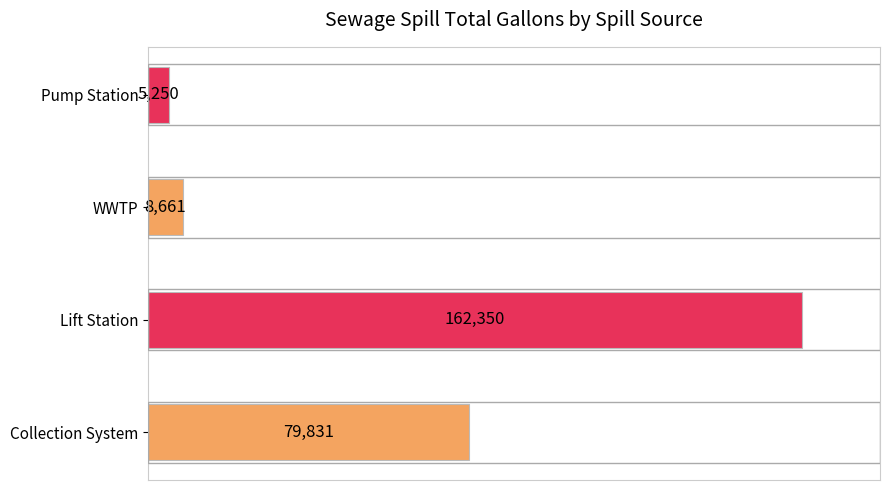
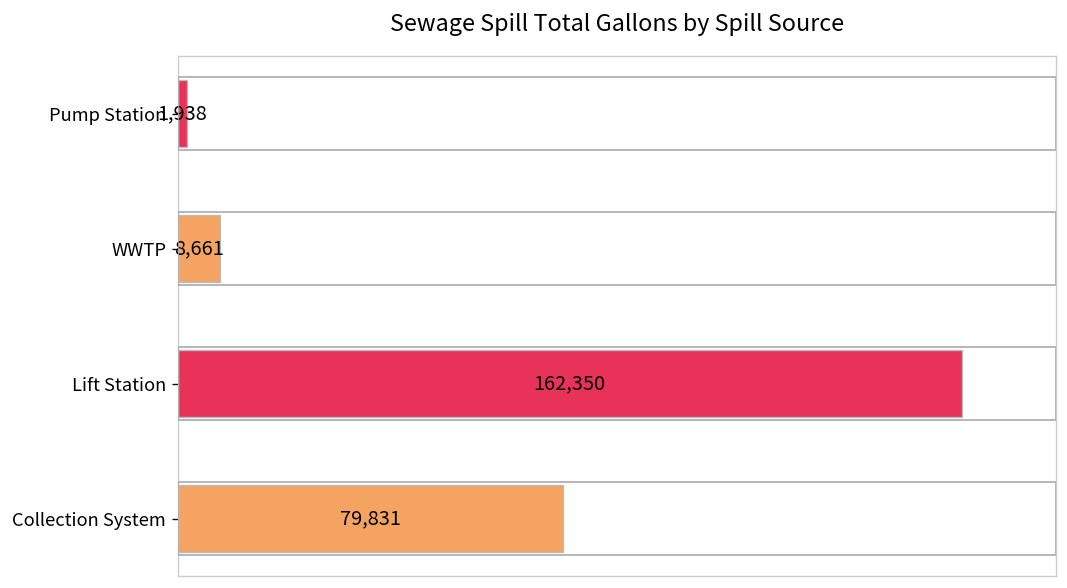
  {
-   "Pump Station": "5,250",
+   "Pump Station": "1,938",
    "WWTP": "8,661",
    "Lift Station": "162,350",
    "Collection System": "79,831"
  }
